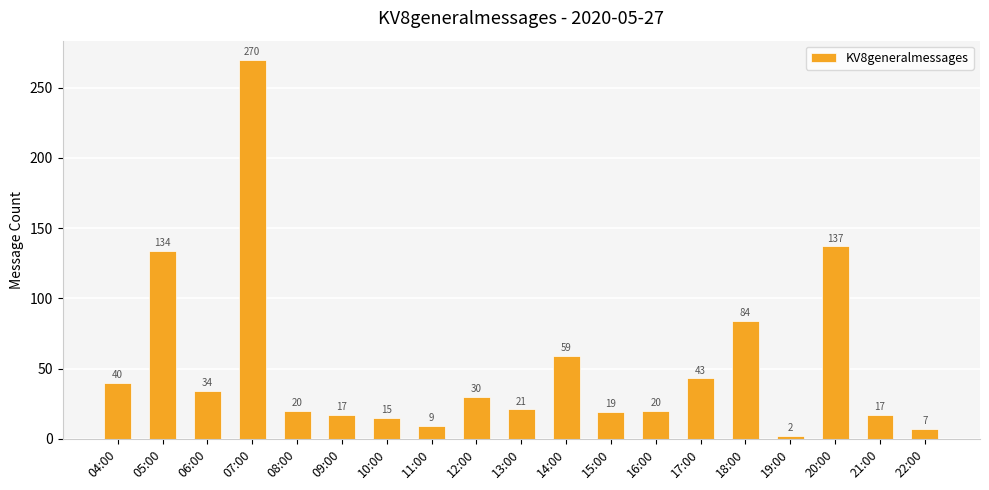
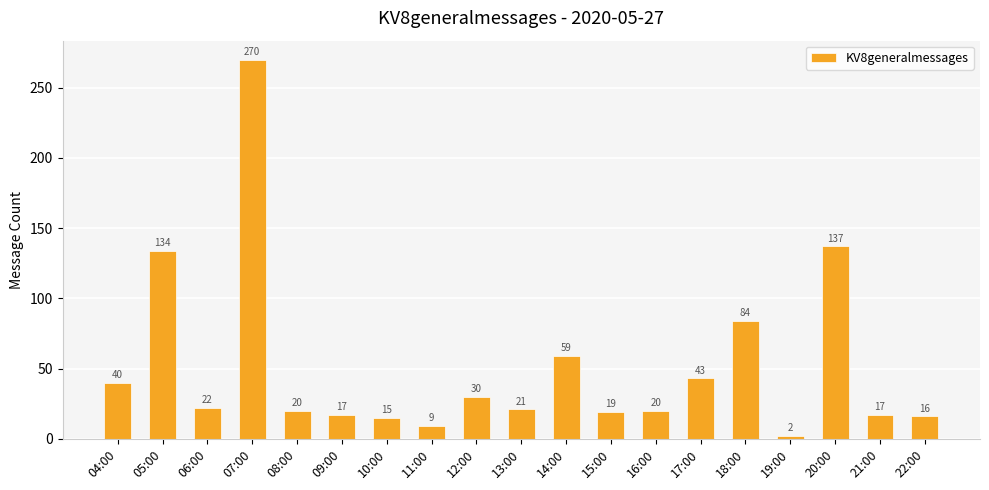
  {
    "04:00": 40,
    "05:00": 134,
-   "06:00": 34,
+   "06:00": 22,
    "07:00": 270,
    "08:00": 20,
    "09:00": 17,
    "10:00": 15,
    "11:00": 9,
    "12:00": 30,
    "13:00": 21,
    "14:00": 59,
    "15:00": 19,
    "16:00": 20,
    "17:00": 43,
    "18:00": 84,
    "19:00": 2,
    "20:00": 137,
    "21:00": 17,
-   "22:00": 7
+   "22:00": 16
  }
